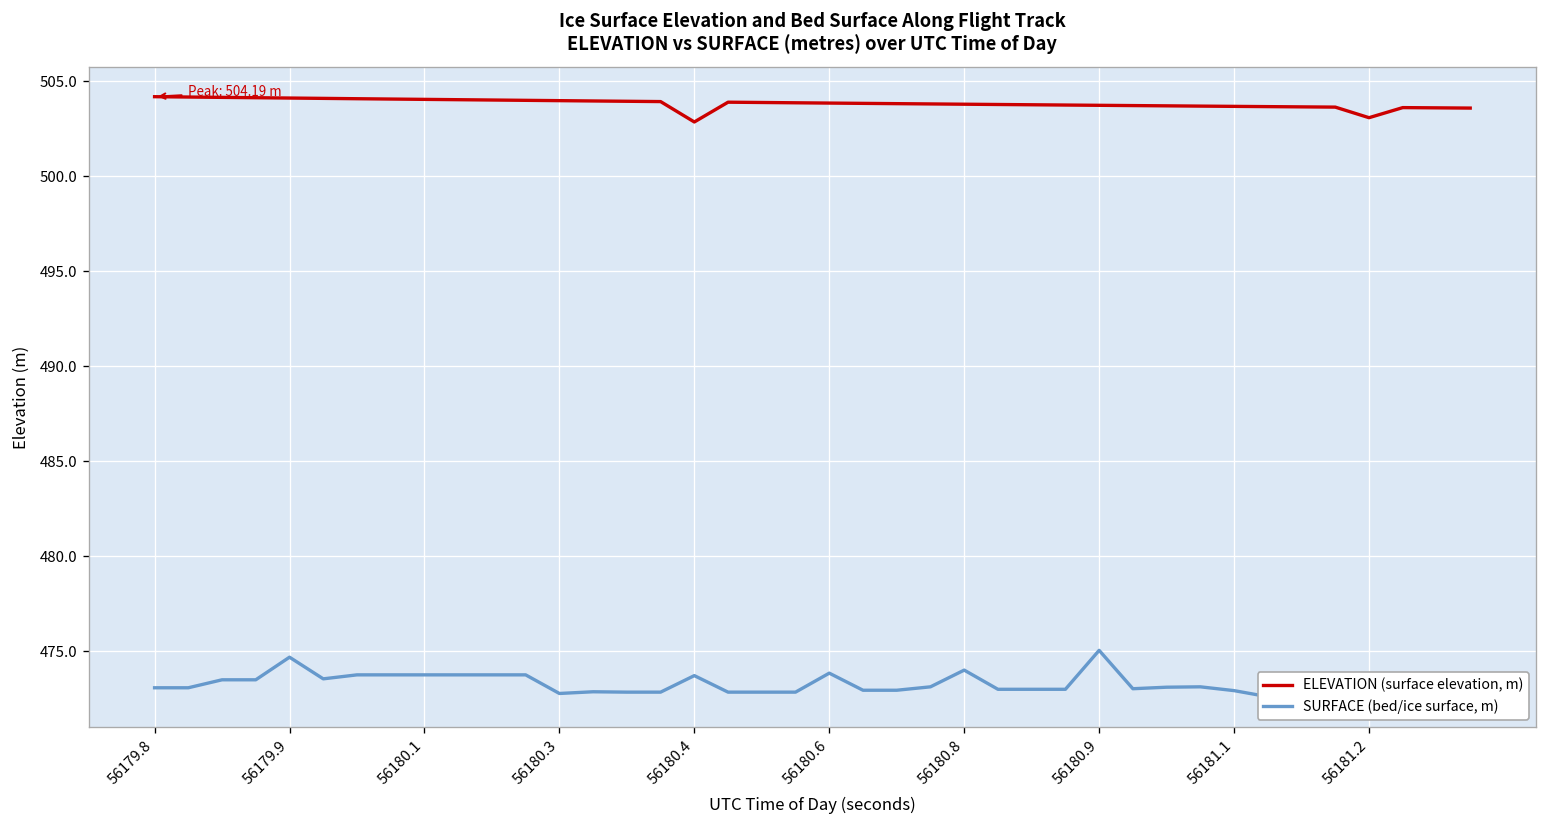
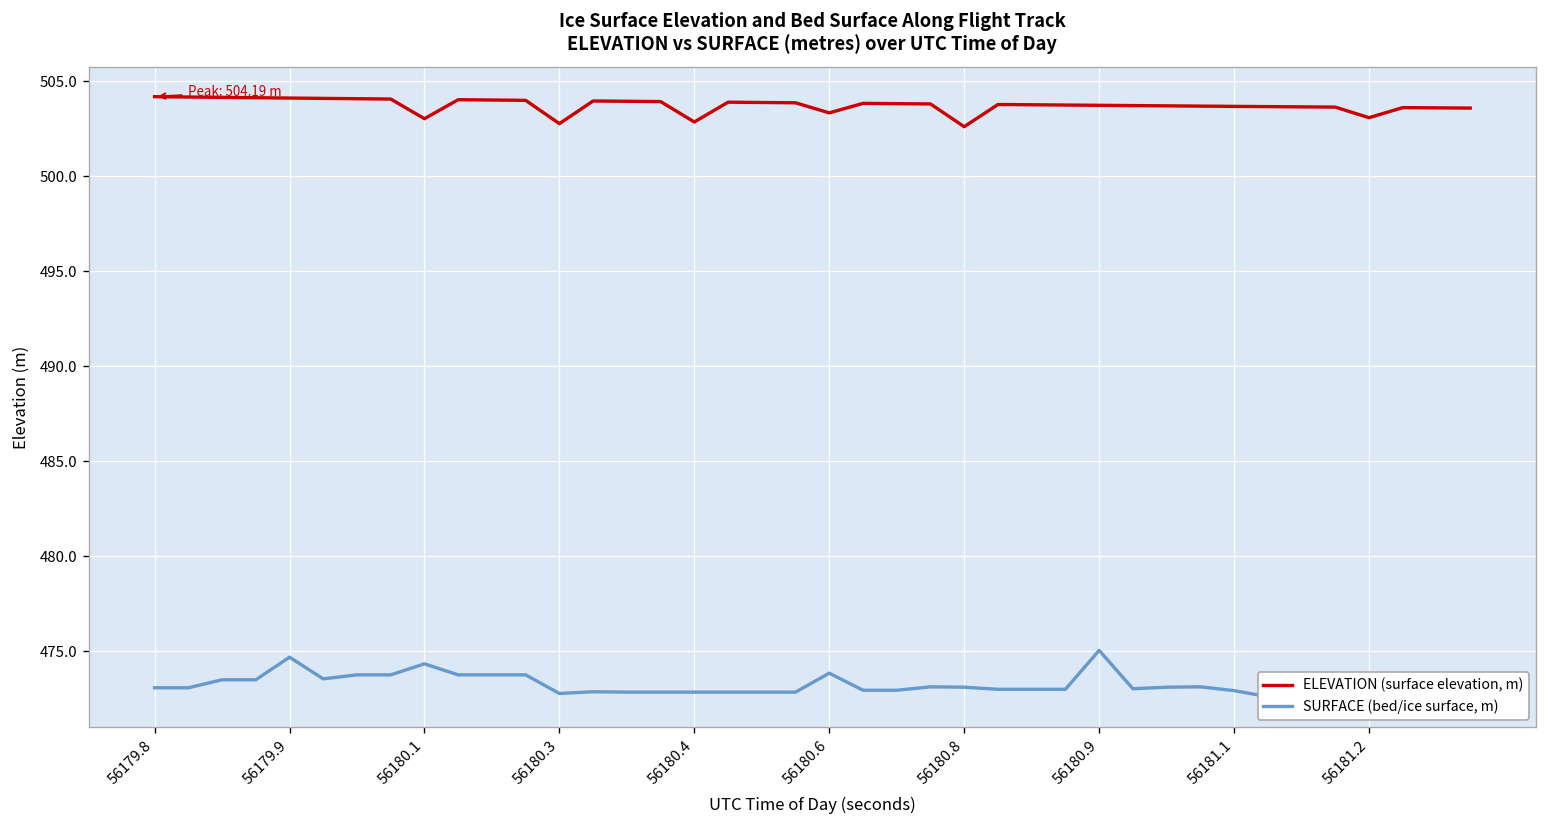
  {
    "ELEVATION (surface elevation, m)": {
      "56179.8": 504.2,
      "56179.9": 504.1,
-     "56180.1": 504.0,
-     "56180.3": 504.0,
+     "56180.1": 503.0,
+     "56180.3": 502.8,
      "56180.4": 502.9,
-     "56180.6": 503.9,
-     "56180.8": 503.8,
+     "56180.6": 503.3,
+     "56180.8": 502.6,
      "56180.9": 503.7,
      "56181.1": 503.7,
      "56181.2": 503.1
    },
    "SURFACE (bed/ice surface, m)": {
      "56179.8": 473.1,
      "56179.9": 474.7,
-     "56180.1": 473.8,
+     "56180.1": 474.3,
      "56180.3": 472.8,
-     "56180.4": 473.7,
+     "56180.4": 472.8,
      "56180.6": 473.8,
-     "56180.8": 474.0,
+     "56180.8": 473.1,
      "56180.9": 475.0,
      "56181.1": 472.9
    }
  }
